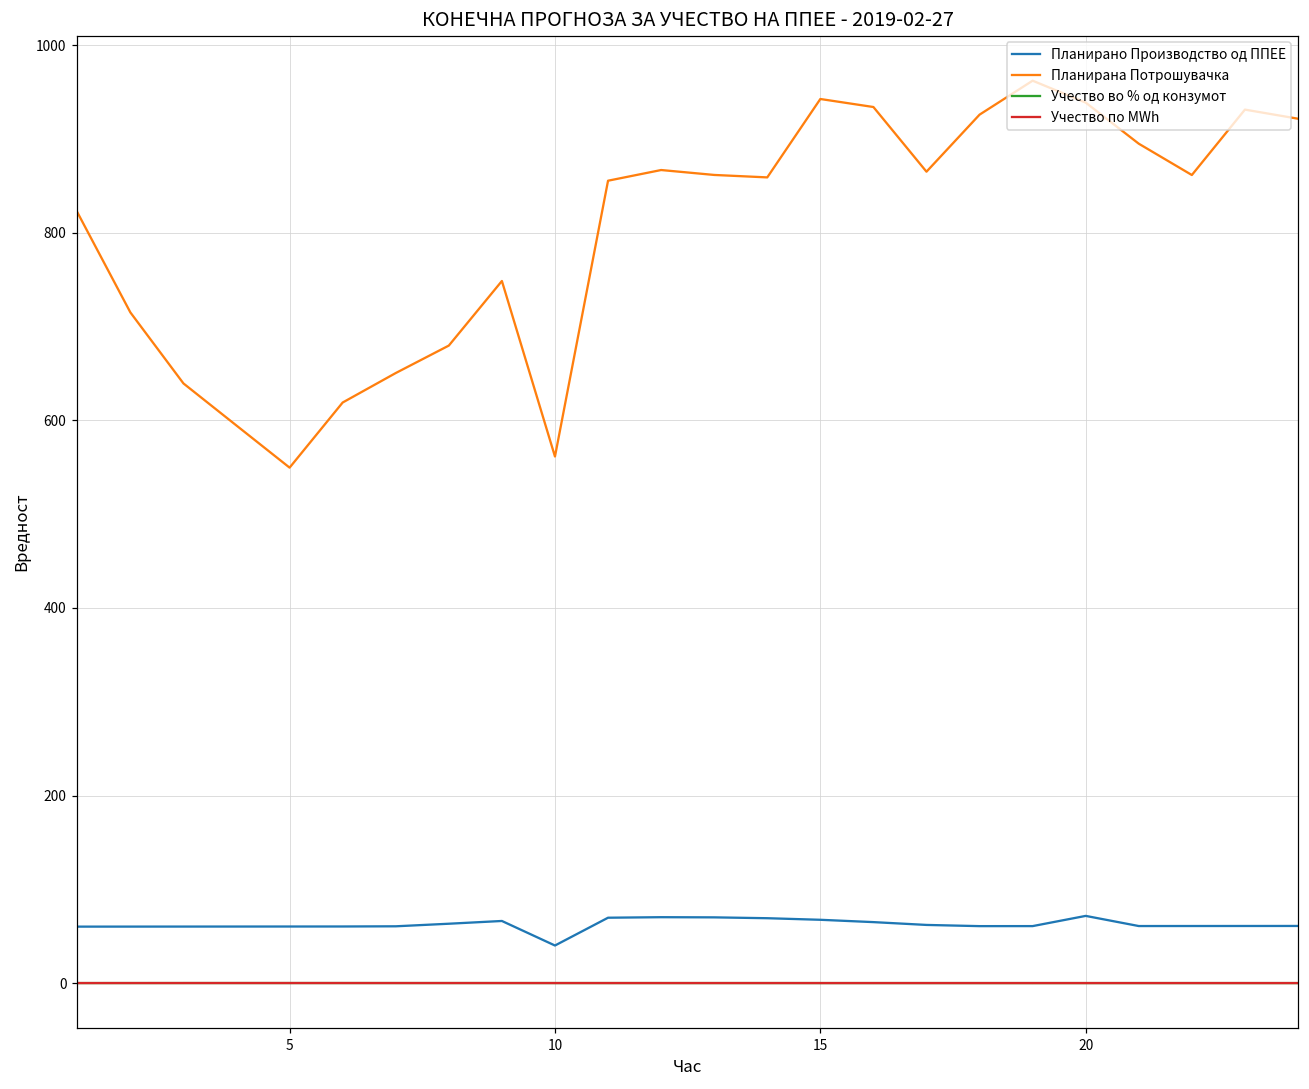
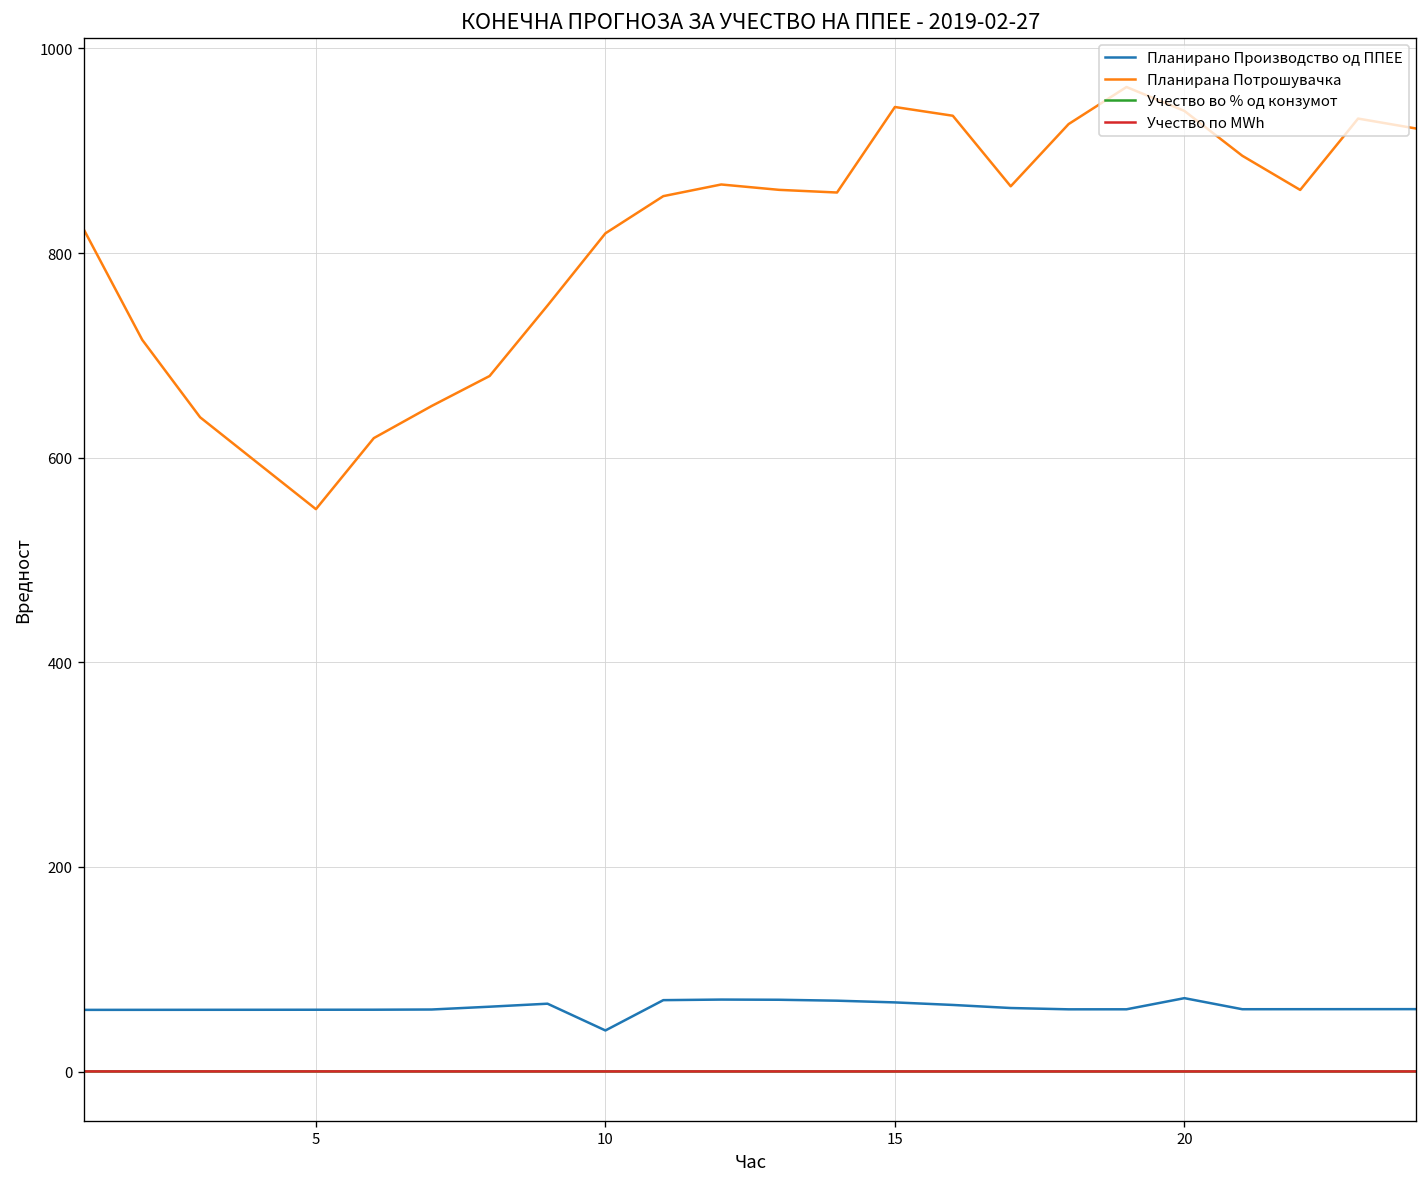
  {
    "Планирано Производство од ППЕЕ": {
      "5": 60,
      "10": 40,
      "15": 70,
      "20": 70
    },
    "Планирана Потрошувачка": {
      "5": 550,
-     "10": 560,
+     "10": 820,
      "15": 940
    },
    "Учество по MWh": {
      "5": 0,
      "10": 0,
      "15": 0,
      "20": 0
    }
  }
